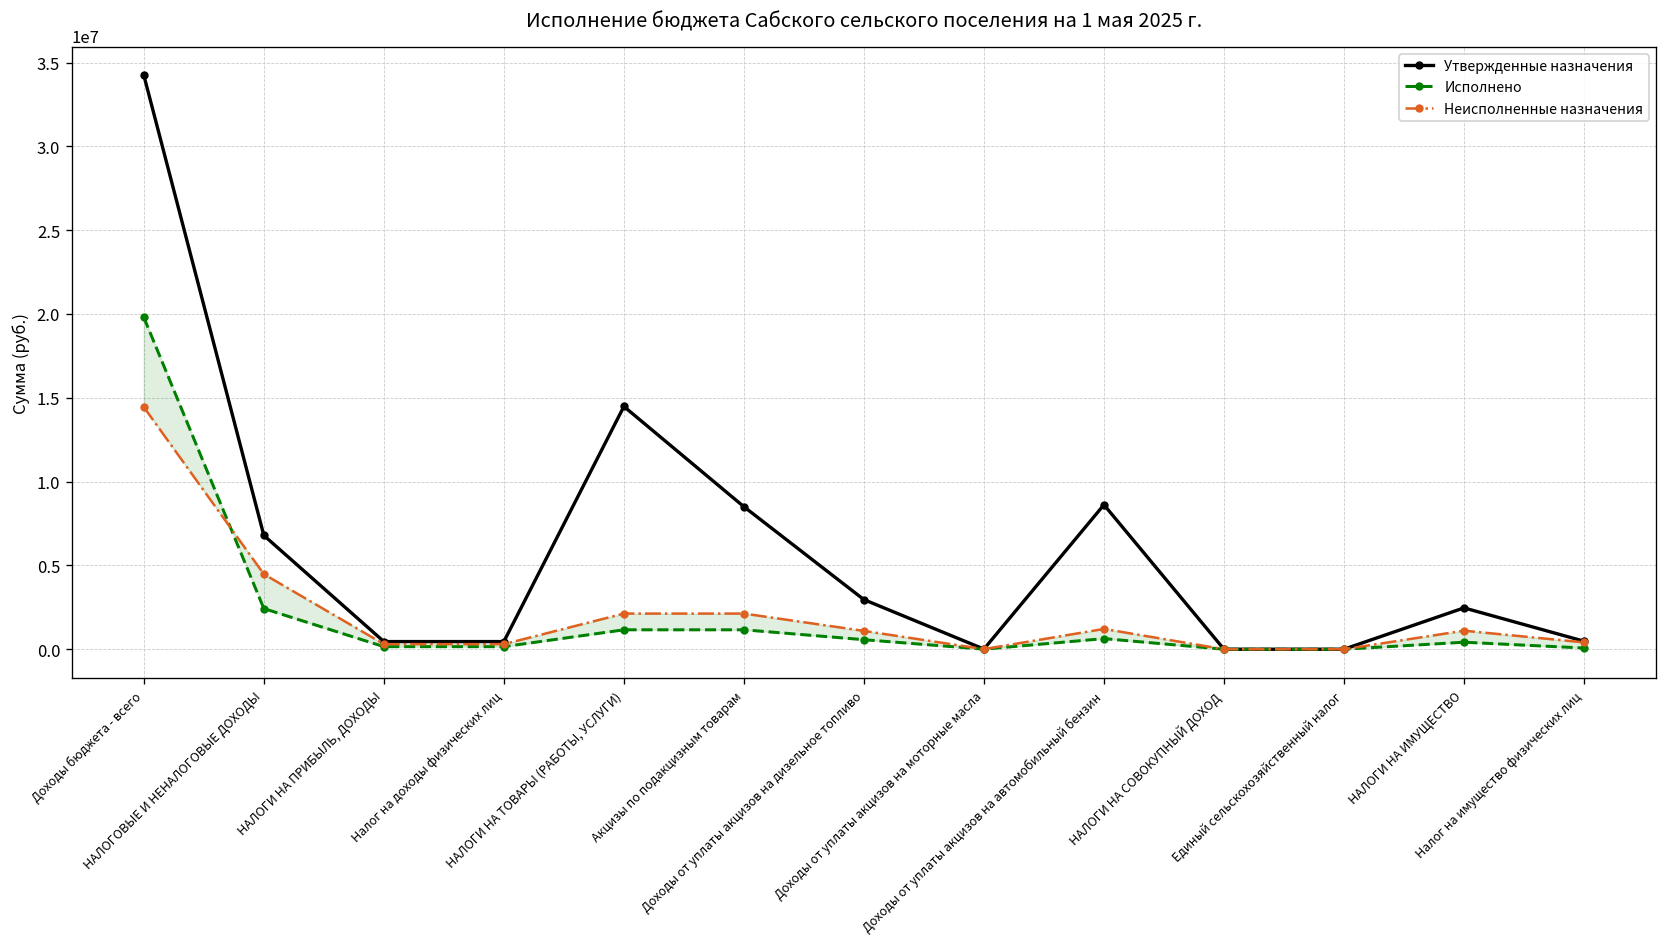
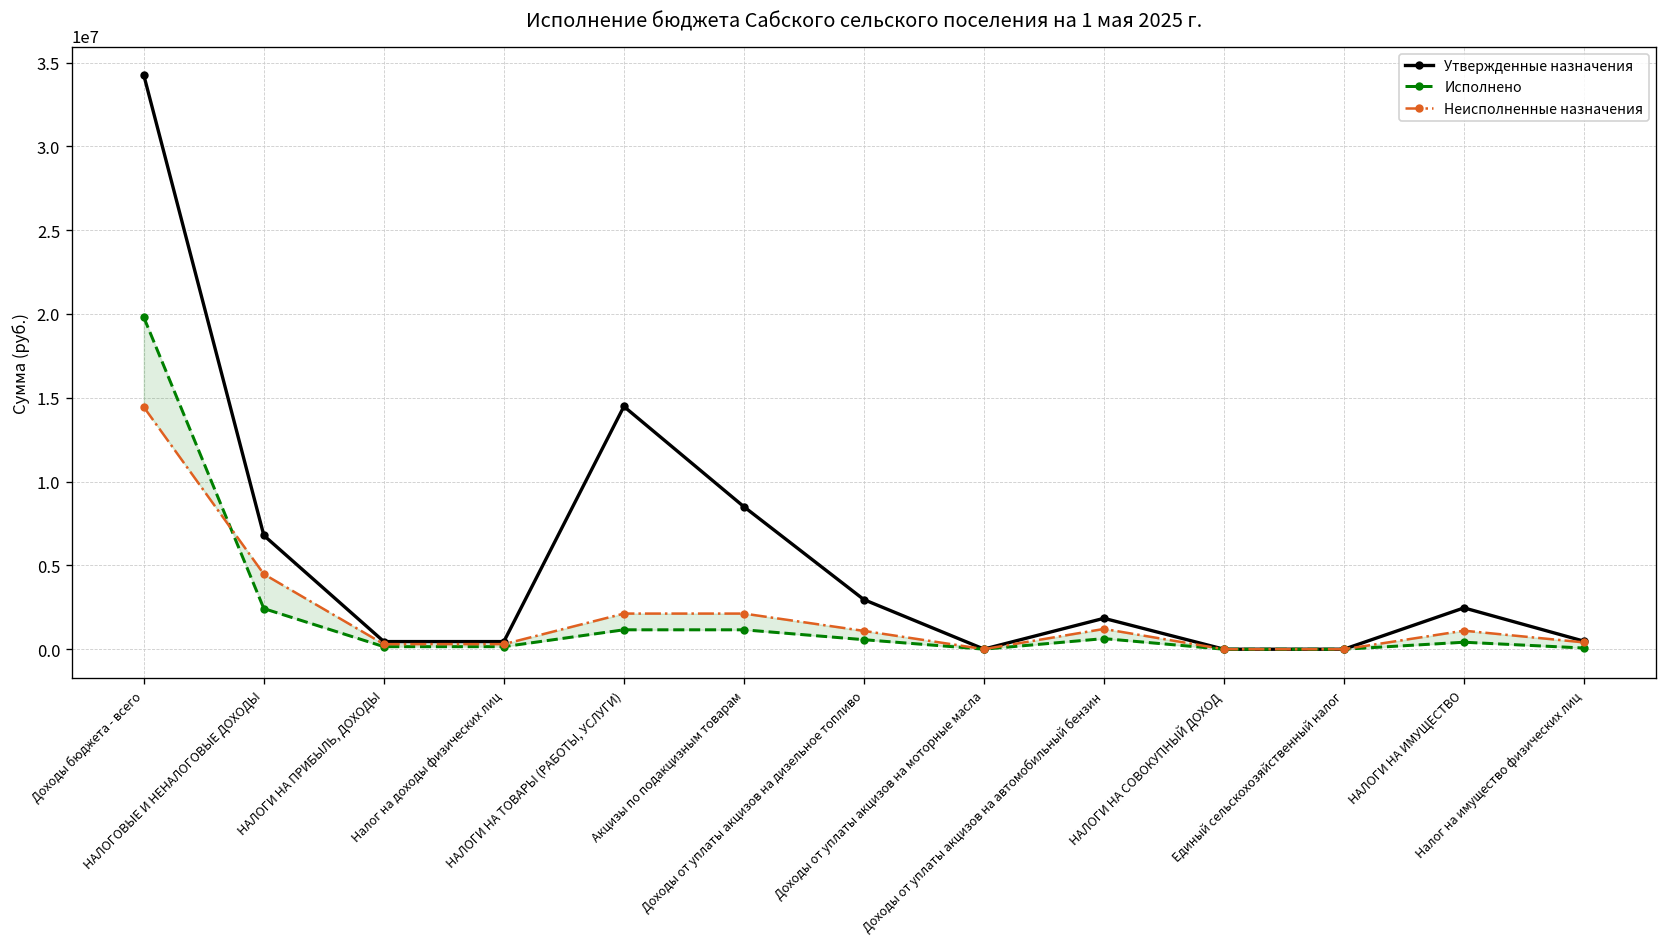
  {
    "Утвержденные назначения": {
      "Доходы бюджета - всего": 34200000,
      "НАЛОГОВЫЕ И НЕНАЛОГОВЫЕ ДОХОДЫ": 6800000,
      "НАЛОГИ НА ТОВАРЫ (РАБОТЫ, УСЛУГИ)": 14500000,
      "Акцизы по подакцизным товарам": 8500000,
      "Доходы от уплаты акцизов на дизельное топливо": 3000000,
-     "Доходы от уплаты акцизов на автомобильный бензин": 8600000,
+     "Доходы от уплаты акцизов на автомобильный бензин": 1800000,
      "НАЛОГИ НА ИМУЩЕСТВО": 2500000
    },
    "Неисполненные назначения": {
      "Доходы бюджета - всего": 14400000
    }
  }
